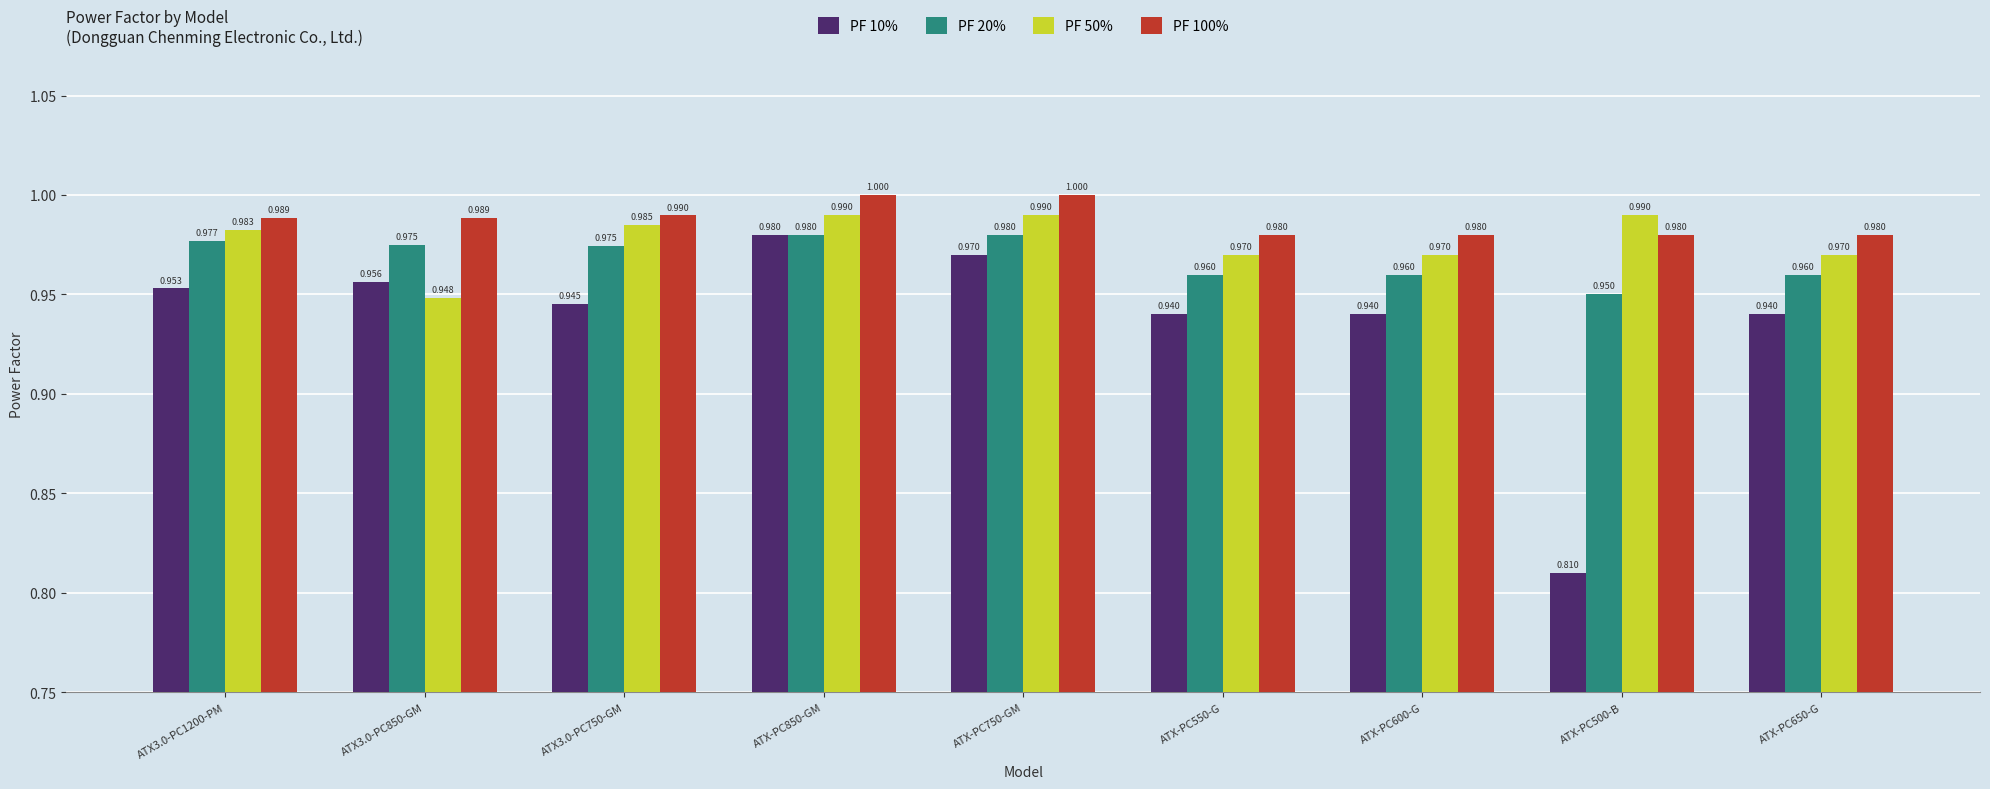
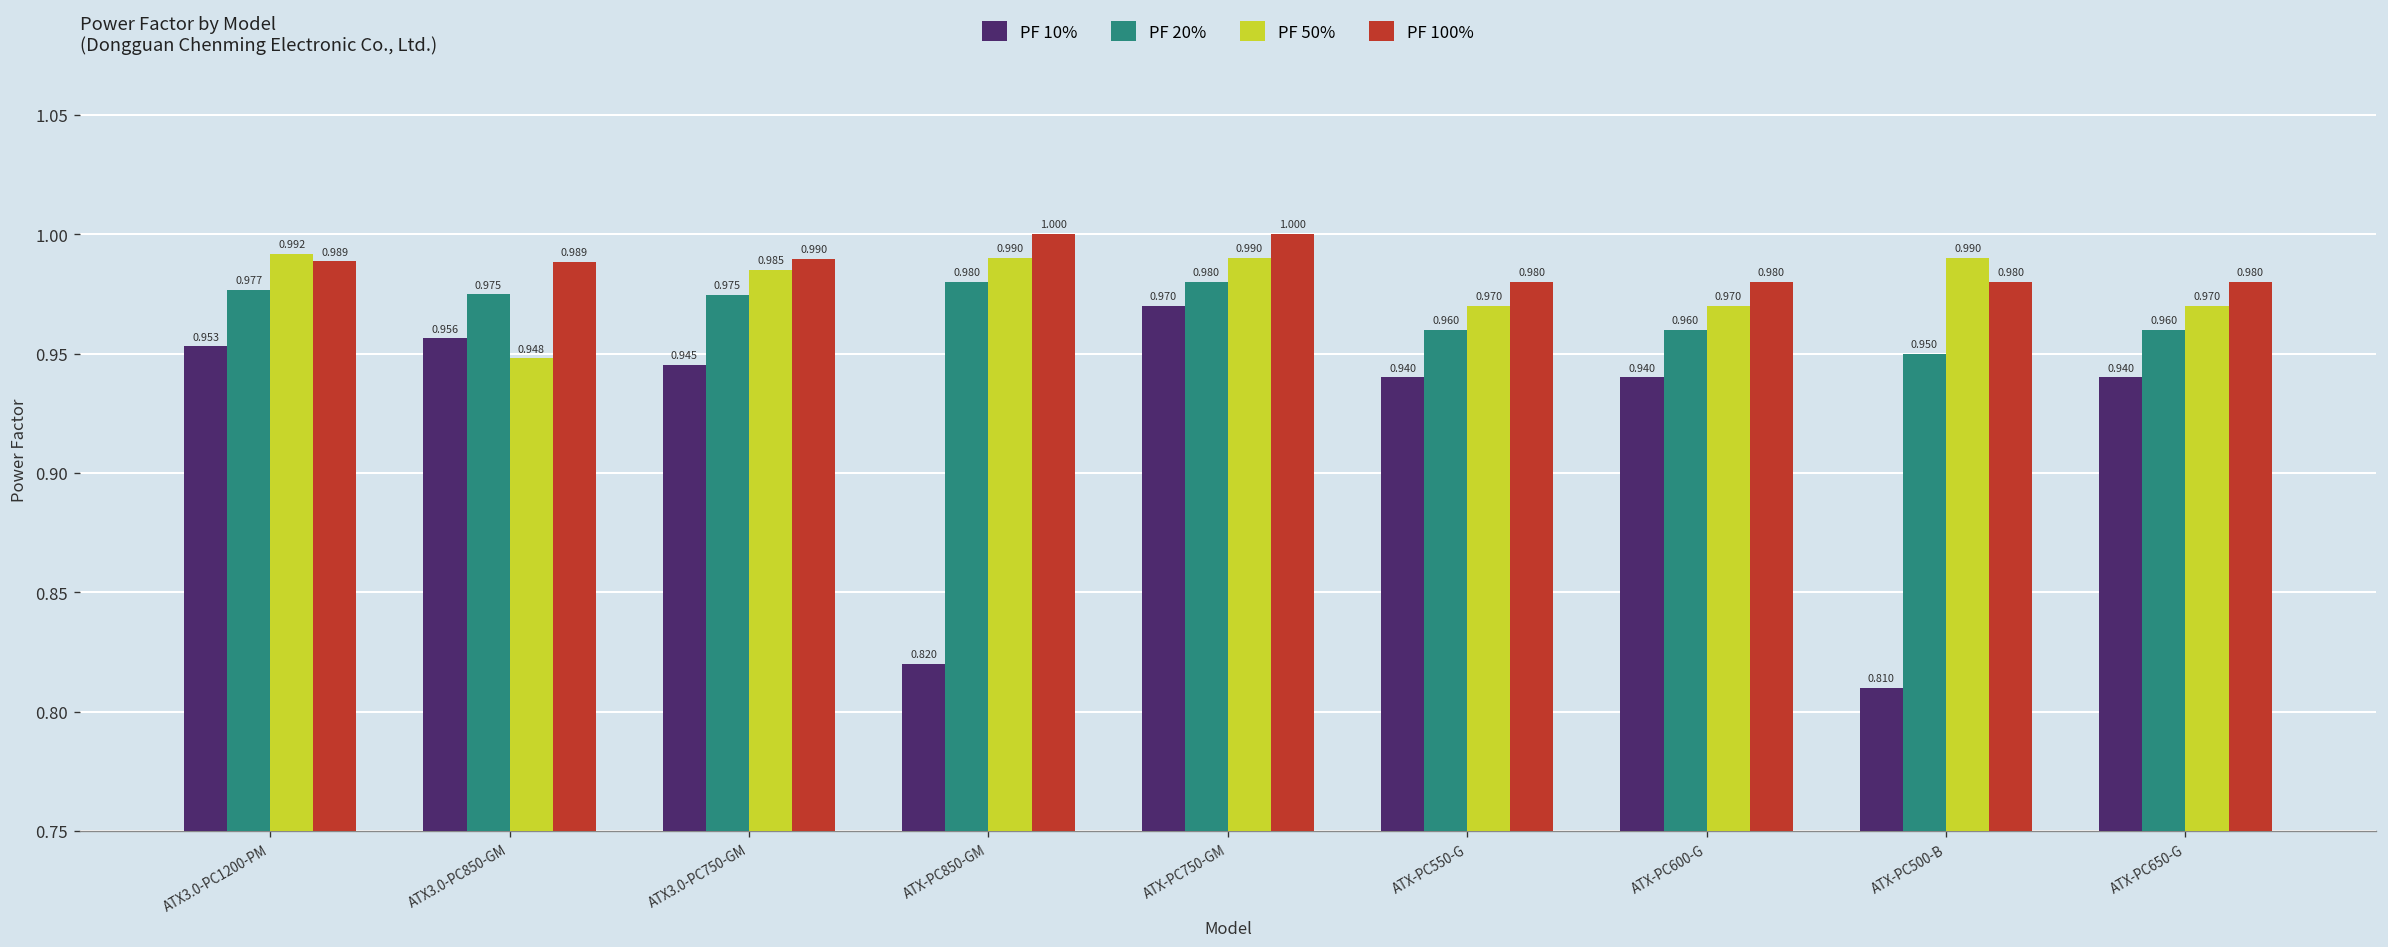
  {
    "PF 10%": {
      "ATX3.0-PC1200-PM": 0.953,
      "ATX3.0-PC850-GM": 0.956,
      "ATX3.0-PC750-GM": 0.945,
-     "ATX-PC850-GM": 0.980,
+     "ATX-PC850-GM": 0.820,
      "ATX-PC750-GM": 0.970,
      "ATX-PC550-G": 0.940,
      "ATX-PC600-G": 0.940,
      "ATX-PC500-B": 0.810,
      "ATX-PC650-G": 0.940
    },
    "PF 20%": {
      "ATX3.0-PC1200-PM": 0.977,
      "ATX3.0-PC850-GM": 0.975,
      "ATX3.0-PC750-GM": 0.975,
      "ATX-PC850-GM": 0.980,
      "ATX-PC750-GM": 0.980,
      "ATX-PC550-G": 0.960,
      "ATX-PC600-G": 0.960,
      "ATX-PC500-B": 0.950,
      "ATX-PC650-G": 0.960
    },
    "PF 50%": {
-     "ATX3.0-PC1200-PM": 0.983,
+     "ATX3.0-PC1200-PM": 0.992,
      "ATX3.0-PC850-GM": 0.948,
      "ATX3.0-PC750-GM": 0.985,
      "ATX-PC850-GM": 0.990,
      "ATX-PC750-GM": 0.990,
      "ATX-PC550-G": 0.970,
      "ATX-PC600-G": 0.970,
      "ATX-PC500-B": 0.990,
      "ATX-PC650-G": 0.970
    },
    "PF 100%": {
      "ATX3.0-PC1200-PM": 0.989,
      "ATX3.0-PC850-GM": 0.989,
      "ATX3.0-PC750-GM": 0.990,
      "ATX-PC850-GM": 1.000,
      "ATX-PC750-GM": 1.000,
      "ATX-PC550-G": 0.980,
      "ATX-PC600-G": 0.980,
      "ATX-PC500-B": 0.980,
      "ATX-PC650-G": 0.980
    }
  }
